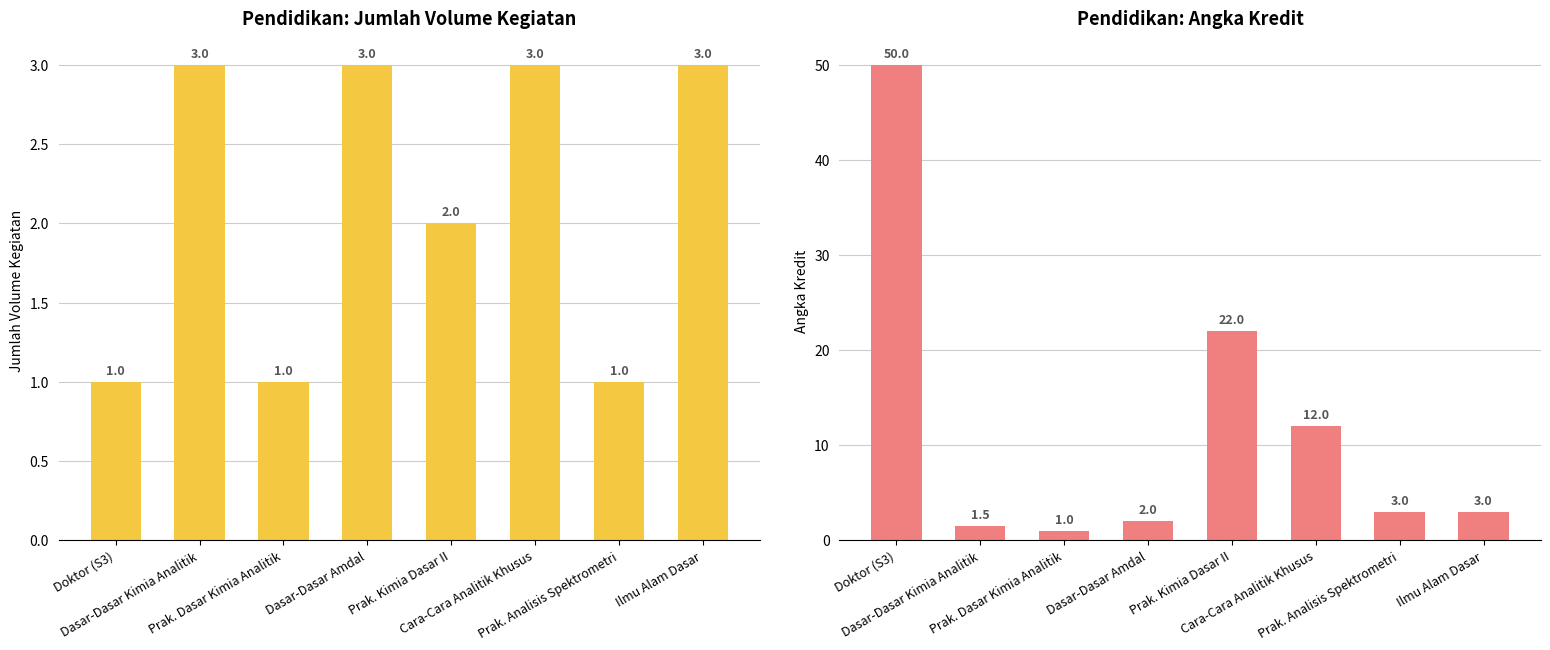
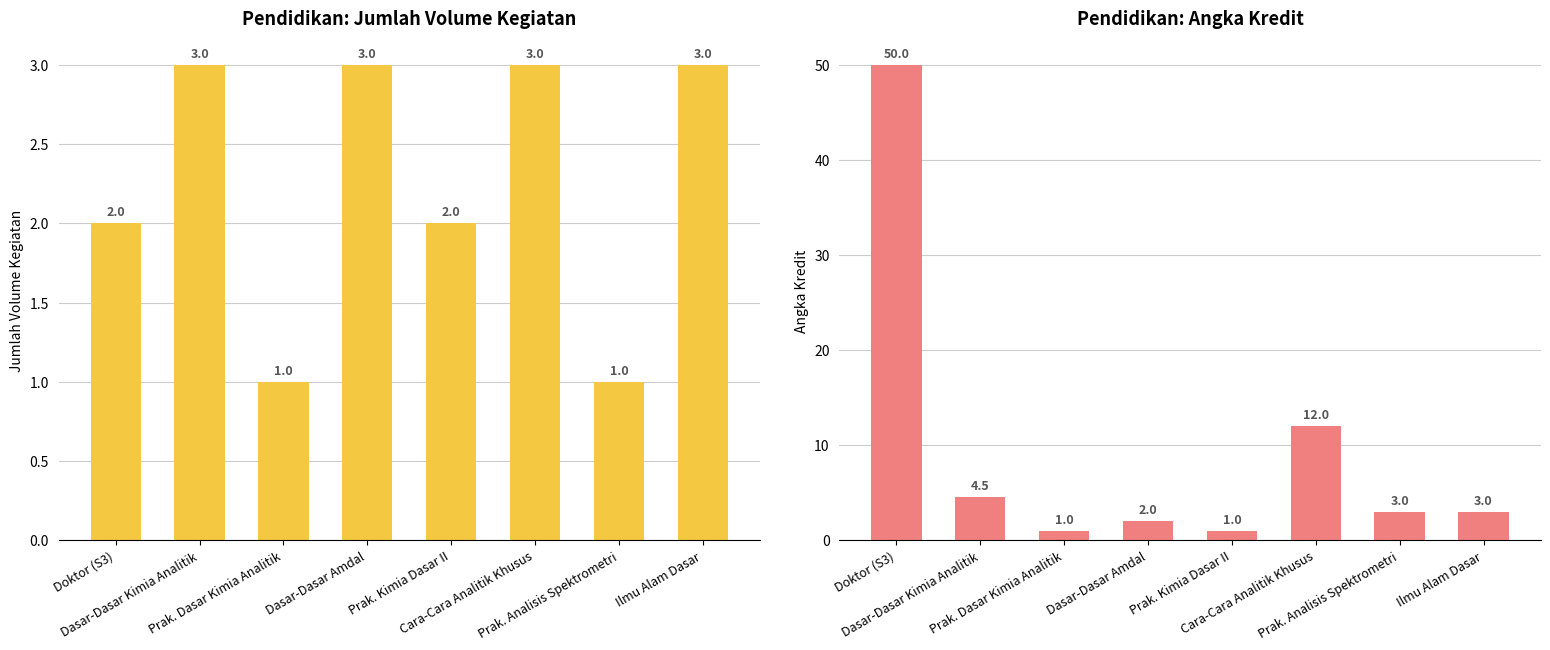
  {
    "Pendidikan: Jumlah Volume Kegiatan": {
-     "Doktor (S3)": 1.0,
+     "Doktor (S3)": 2.0,
      "Dasar-Dasar Kimia Analitik": 3.0,
      "Prak. Dasar Kimia Analitik": 1.0,
      "Dasar-Dasar Amdal": 3.0,
      "Prak. Kimia Dasar II": 2.0,
      "Cara-Cara Analitik Khusus": 3.0,
      "Prak. Analisis Spektrometri": 1.0,
      "Ilmu Alam Dasar": 3.0
    },
    "Pendidikan: Angka Kredit": {
      "Doktor (S3)": 50.0,
-     "Dasar-Dasar Kimia Analitik": 1.5,
+     "Dasar-Dasar Kimia Analitik": 4.5,
      "Prak. Dasar Kimia Analitik": 1.0,
      "Dasar-Dasar Amdal": 2.0,
-     "Prak. Kimia Dasar II": 22.0,
+     "Prak. Kimia Dasar II": 1.0,
      "Cara-Cara Analitik Khusus": 12.0,
      "Prak. Analisis Spektrometri": 3.0,
      "Ilmu Alam Dasar": 3.0
    }
  }
